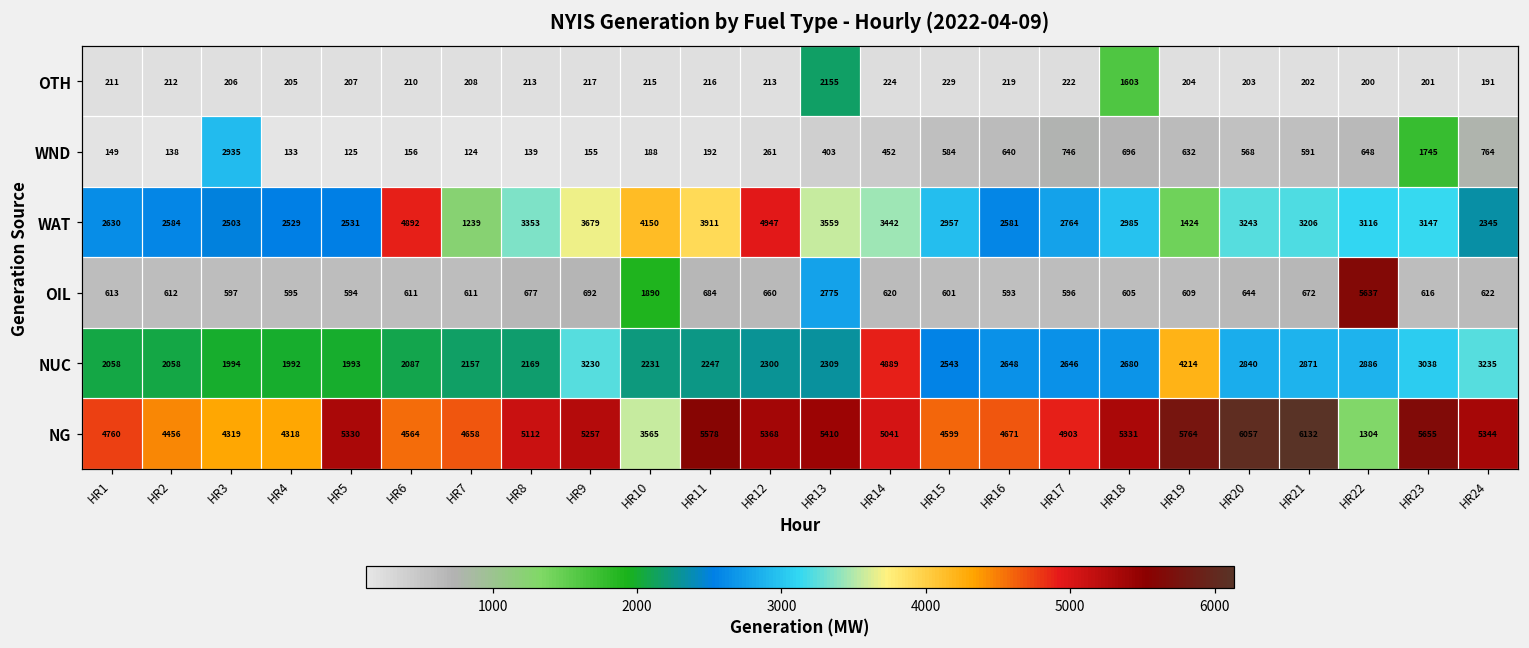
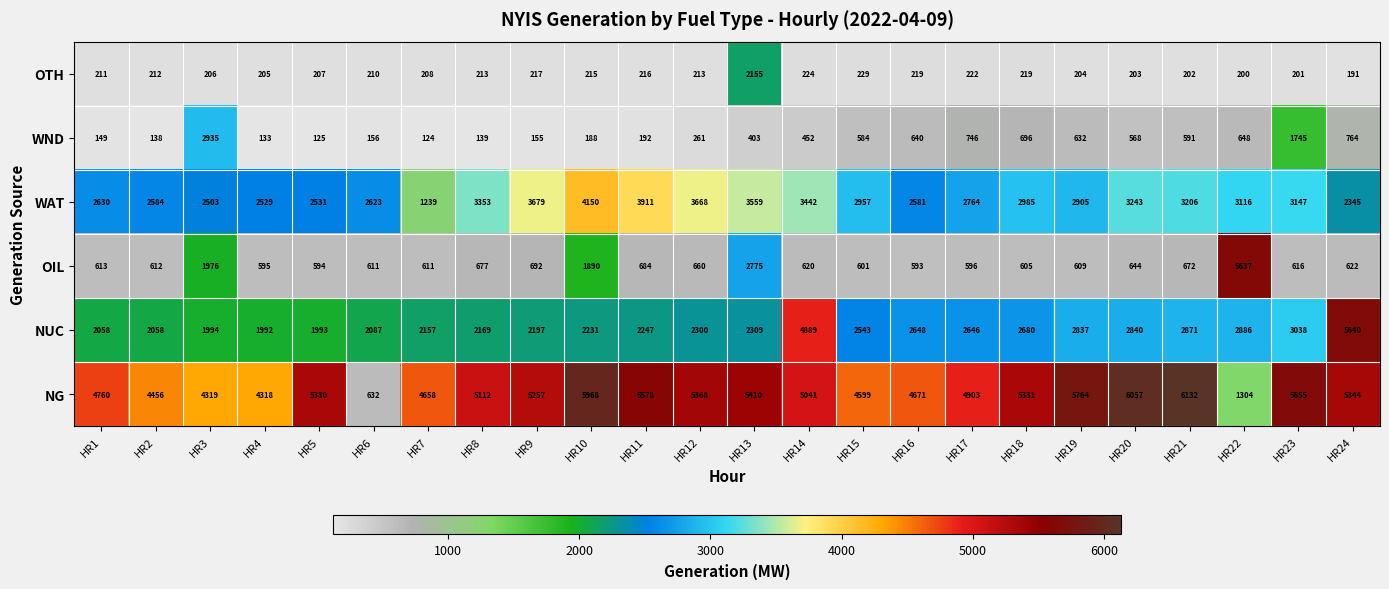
  {
    "OTH": {
      "HR1": 211,
      "HR2": 212,
      "HR3": 206,
      "HR4": 205,
      "HR5": 207,
      "HR6": 210,
      "HR7": 208,
      "HR8": 213,
      "HR9": 217,
      "HR10": 215,
      "HR11": 216,
      "HR12": 213,
      "HR13": 2155,
      "HR14": 224,
      "HR15": 229,
      "HR16": 219,
      "HR17": 222,
-     "HR18": 1603,
+     "HR18": 219,
      "HR19": 204,
      "HR20": 203,
      "HR21": 202,
      "HR22": 200,
      "HR23": 201,
      "HR24": 191
    },
    "WND": {
      "HR1": 149,
      "HR2": 138,
      "HR3": 2935,
      "HR4": 133,
      "HR5": 125,
      "HR6": 156,
      "HR7": 124,
      "HR8": 139,
      "HR9": 155,
      "HR10": 188,
      "HR11": 192,
      "HR12": 261,
      "HR13": 403,
      "HR14": 452,
      "HR15": 584,
      "HR16": 640,
      "HR17": 746,
      "HR18": 696,
      "HR19": 632,
      "HR20": 568,
      "HR21": 591,
      "HR22": 648,
      "HR23": 1745,
      "HR24": 764
    },
    "WAT": {
      "HR1": 2630,
      "HR2": 2584,
      "HR3": 2503,
      "HR4": 2529,
      "HR5": 2531,
-     "HR6": 4892,
+     "HR6": 2623,
      "HR7": 1239,
      "HR8": 3353,
      "HR9": 3679,
      "HR10": 4150,
      "HR11": 3911,
-     "HR12": 4947,
+     "HR12": 3668,
      "HR13": 3559,
      "HR14": 3442,
      "HR15": 2957,
      "HR16": 2581,
      "HR17": 2764,
      "HR18": 2985,
-     "HR19": 1424,
+     "HR19": 2905,
      "HR20": 3243,
      "HR21": 3206,
      "HR22": 3116,
      "HR23": 3147,
      "HR24": 2345
    },
    "OIL": {
      "HR1": 613,
      "HR2": 612,
-     "HR3": 597,
+     "HR3": 1976,
      "HR4": 595,
      "HR5": 594,
      "HR6": 611,
      "HR7": 611,
      "HR8": 677,
      "HR9": 692,
      "HR10": 1890,
      "HR11": 684,
      "HR12": 660,
      "HR13": 2775,
      "HR14": 620,
      "HR15": 601,
      "HR16": 593,
      "HR17": 596,
      "HR18": 605,
      "HR19": 609,
      "HR20": 644,
      "HR21": 672,
      "HR22": 5637,
      "HR23": 616,
      "HR24": 622
    },
    "NUC": {
      "HR1": 2058,
      "HR2": 2058,
      "HR3": 1994,
      "HR4": 1992,
      "HR5": 1993,
      "HR6": 2087,
      "HR7": 2157,
      "HR8": 2169,
-     "HR9": 3230,
+     "HR9": 2197,
      "HR10": 2231,
      "HR11": 2247,
      "HR12": 2300,
      "HR13": 2309,
      "HR14": 4889,
      "HR15": 2543,
      "HR16": 2648,
      "HR17": 2646,
      "HR18": 2680,
-     "HR19": 4214,
+     "HR19": 2837,
      "HR20": 2840,
      "HR21": 2871,
      "HR22": 2886,
      "HR23": 3038,
-     "HR24": 3235
+     "HR24": 5640
    },
    "NG": {
      "HR1": 4760,
      "HR2": 4456,
      "HR3": 4319,
      "HR4": 4318,
      "HR5": 5330,
-     "HR6": 4564,
+     "HR6": 632,
      "HR7": 4658,
      "HR8": 5112,
      "HR9": 5257,
-     "HR10": 3565,
+     "HR10": 5968,
      "HR11": 5578,
      "HR12": 5368,
      "HR13": 5410,
      "HR14": 5041,
      "HR15": 4599,
      "HR16": 4671,
      "HR17": 4903,
      "HR18": 5331,
      "HR19": 5764,
      "HR20": 6057,
      "HR21": 6132,
      "HR22": 1304,
      "HR23": 5655,
      "HR24": 5344
    }
  }
